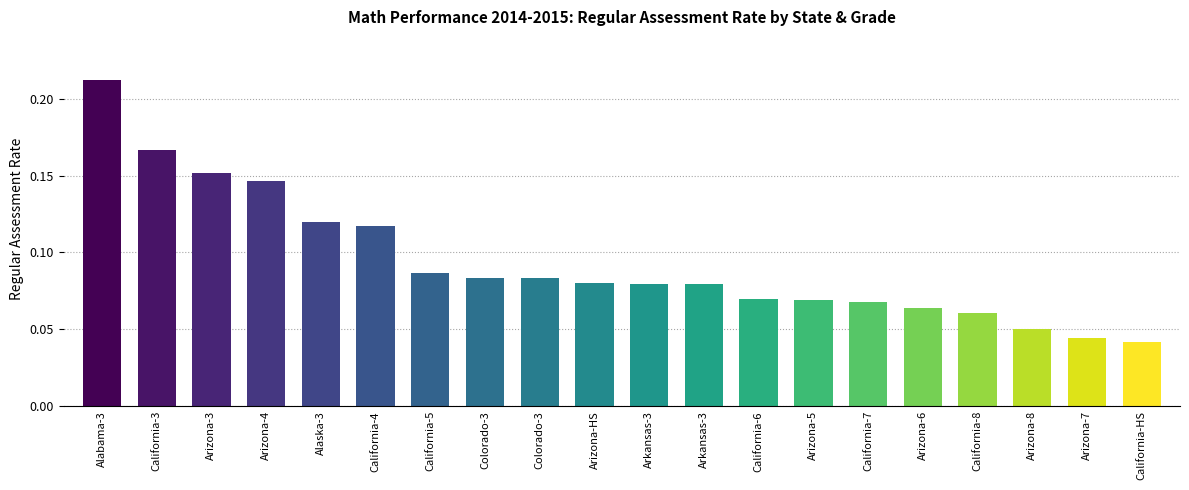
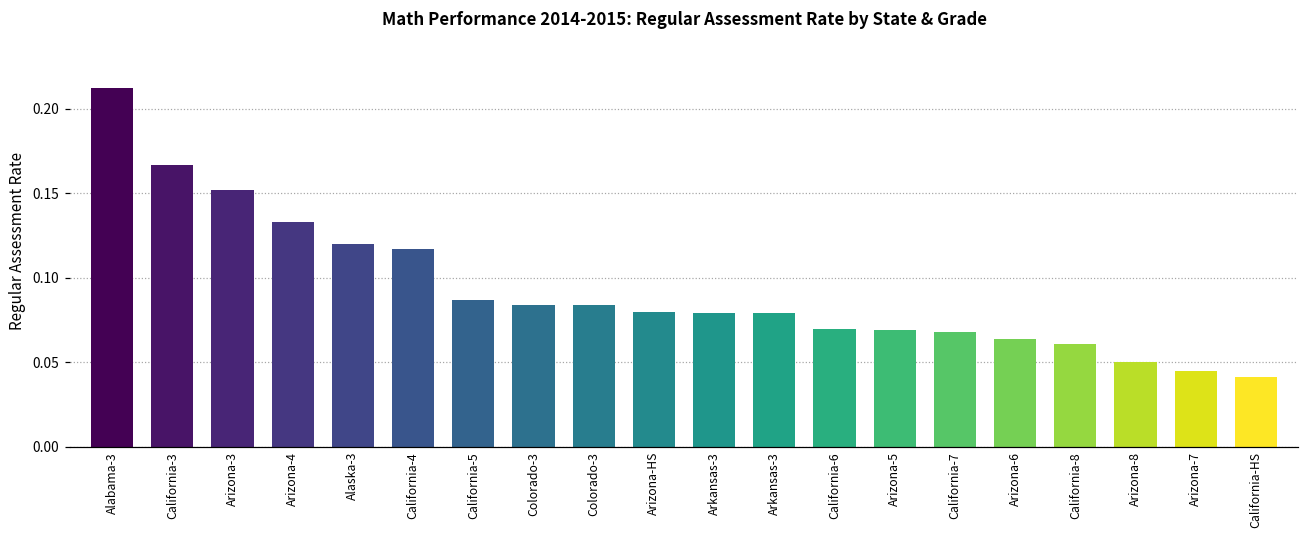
  {
    "Alabama-3": 0.212,
    "California-3": 0.166,
    "Arizona-3": 0.152,
-   "Arizona-4": 0.146,
+   "Arizona-4": 0.133,
    "Alaska-3": 0.120,
    "California-4": 0.117,
    "California-5": 0.087,
    "Arizona-HS": 0.080,
    "California-6": 0.070,
    "Arizona-5": 0.069,
    "California-7": 0.068,
    "Arizona-6": 0.064,
    "California-8": 0.061,
    "Arizona-8": 0.050,
    "Arizona-7": 0.045,
    "California-HS": 0.042
  }
